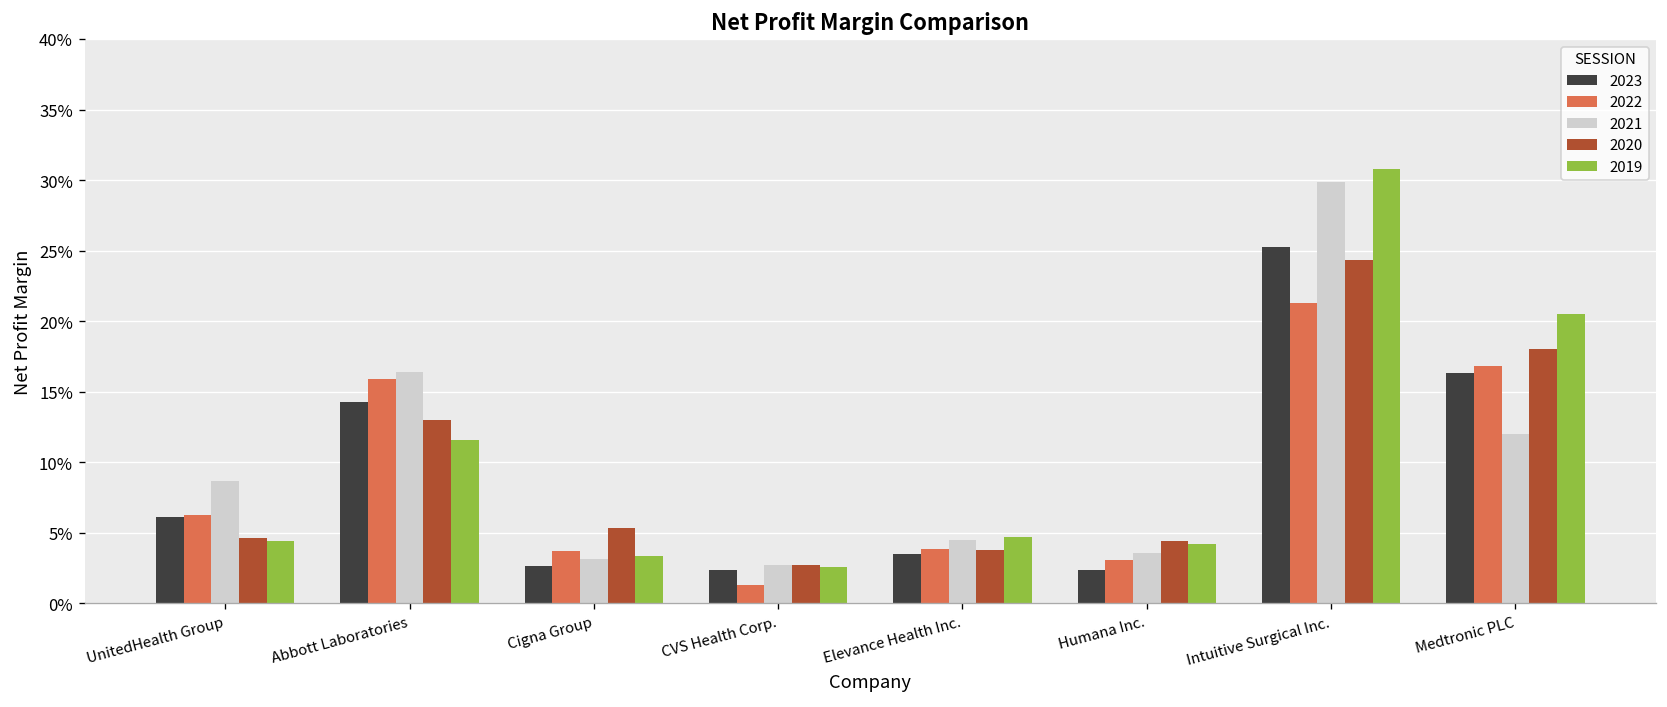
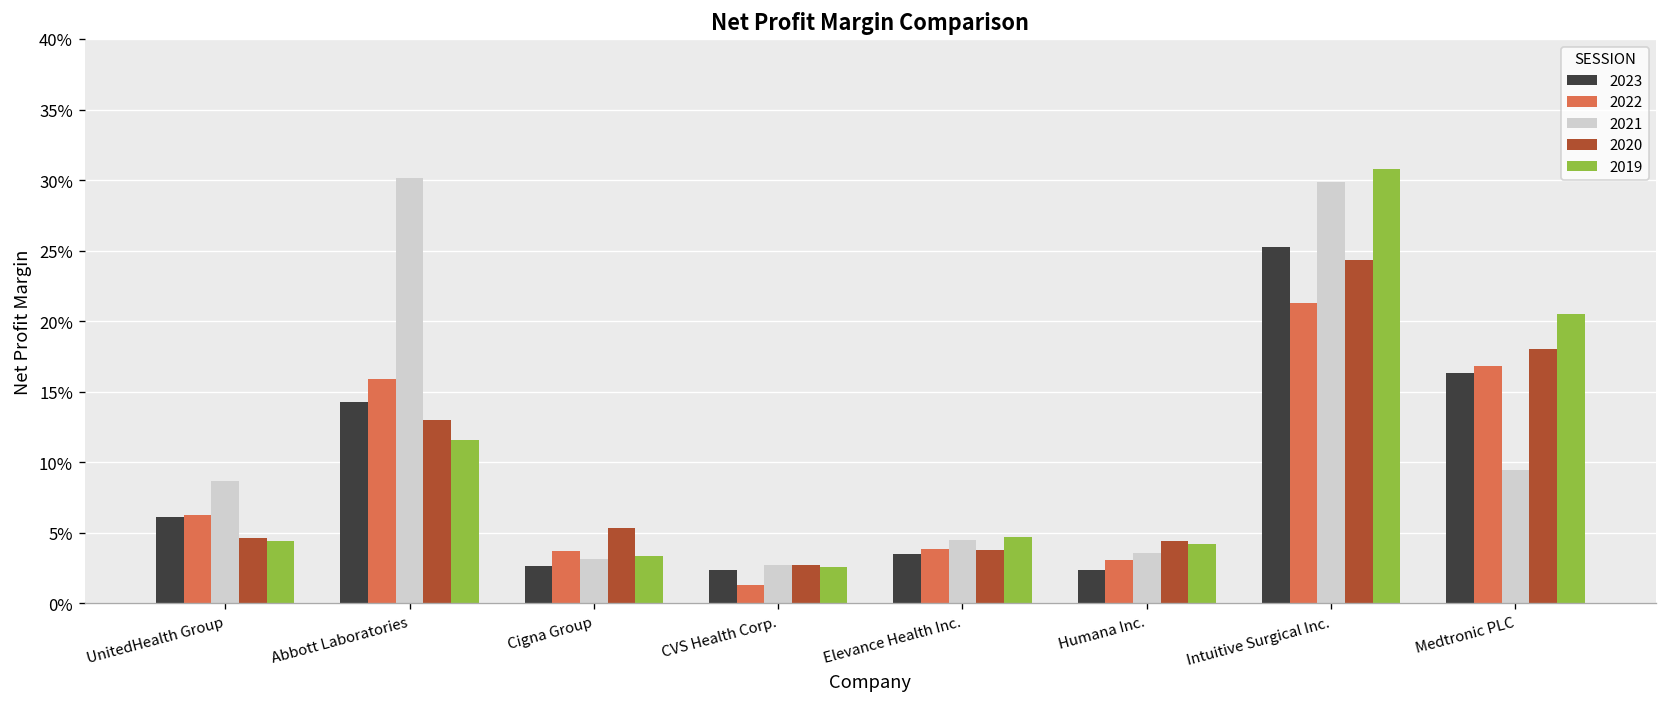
  {
    "2023": {
      "UnitedHealth Group": "6.1%",
      "Abbott Laboratories": "14.3%",
      "Cigna Group": "2.7%",
      "CVS Health Corp.": "2.3%",
      "Elevance Health Inc.": "3.5%",
      "Humana Inc.": "2.4%",
      "Intuitive Surgical Inc.": "25.2%",
      "Medtronic PLC": "16.3%"
    },
    "2022": {
      "UnitedHealth Group": "6.3%",
      "Abbott Laboratories": "15.9%",
      "Cigna Group": "3.7%",
      "CVS Health Corp.": "1.3%",
      "Elevance Health Inc.": "3.9%",
      "Humana Inc.": "3.0%",
      "Intuitive Surgical Inc.": "21.3%",
      "Medtronic PLC": "16.8%"
    },
    "2021": {
      "UnitedHealth Group": "8.7%",
-     "Abbott Laboratories": "16.4%",
+     "Abbott Laboratories": "30.2%",
      "Cigna Group": "3.1%",
      "CVS Health Corp.": "2.7%",
      "Elevance Health Inc.": "4.5%",
      "Humana Inc.": "3.5%",
      "Intuitive Surgical Inc.": "29.8%",
-     "Medtronic PLC": "12.0%"
+     "Medtronic PLC": "9.5%"
    },
    "2020": {
      "UnitedHealth Group": "4.6%",
      "Abbott Laboratories": "13.0%",
      "Cigna Group": "5.3%",
      "CVS Health Corp.": "2.7%",
      "Elevance Health Inc.": "3.8%",
      "Humana Inc.": "4.4%",
      "Intuitive Surgical Inc.": "24.3%",
      "Medtronic PLC": "18.0%"
    },
    "2019": {
      "UnitedHealth Group": "4.4%",
      "Abbott Laboratories": "11.6%",
      "Cigna Group": "3.4%",
      "CVS Health Corp.": "2.6%",
      "Elevance Health Inc.": "4.7%",
      "Humana Inc.": "4.2%",
      "Intuitive Surgical Inc.": "30.8%",
      "Medtronic PLC": "20.5%"
    }
  }
